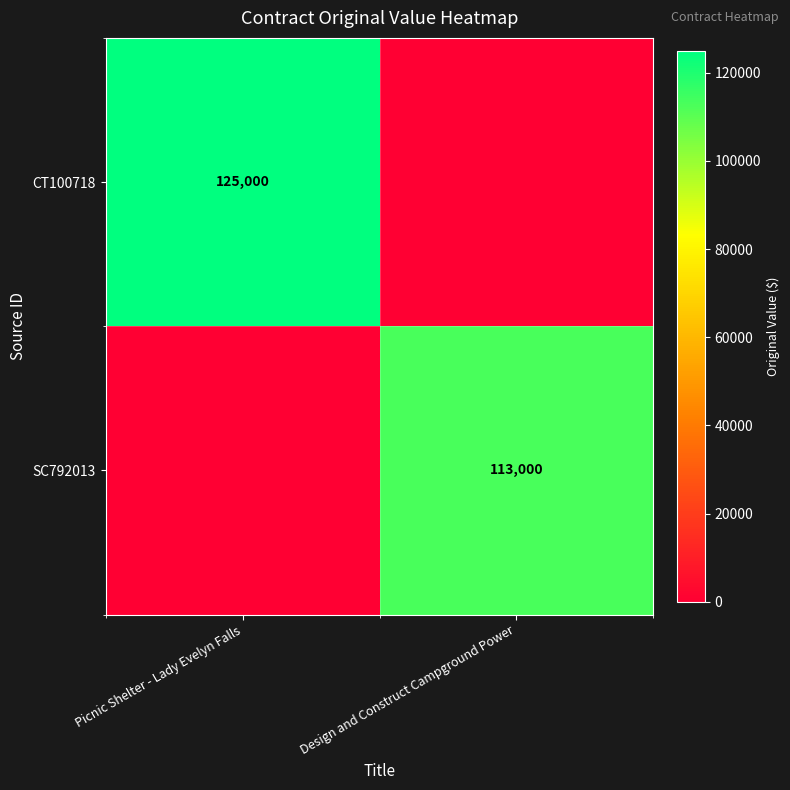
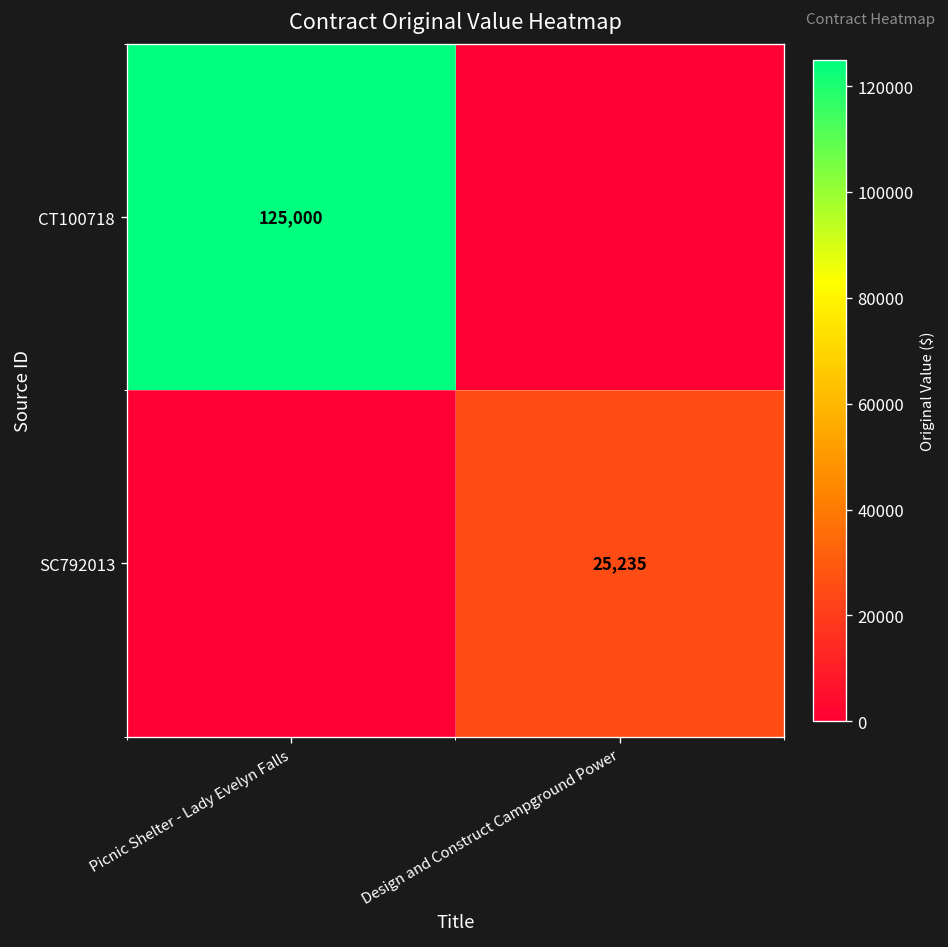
  {
    "CT100718": {
      "Picnic Shelter - Lady Evelyn Falls": "125,000"
    },
    "SC792013": {
-     "Design and Construct Campground Power": "113,000"
+     "Design and Construct Campground Power": "25,235"
    }
  }
